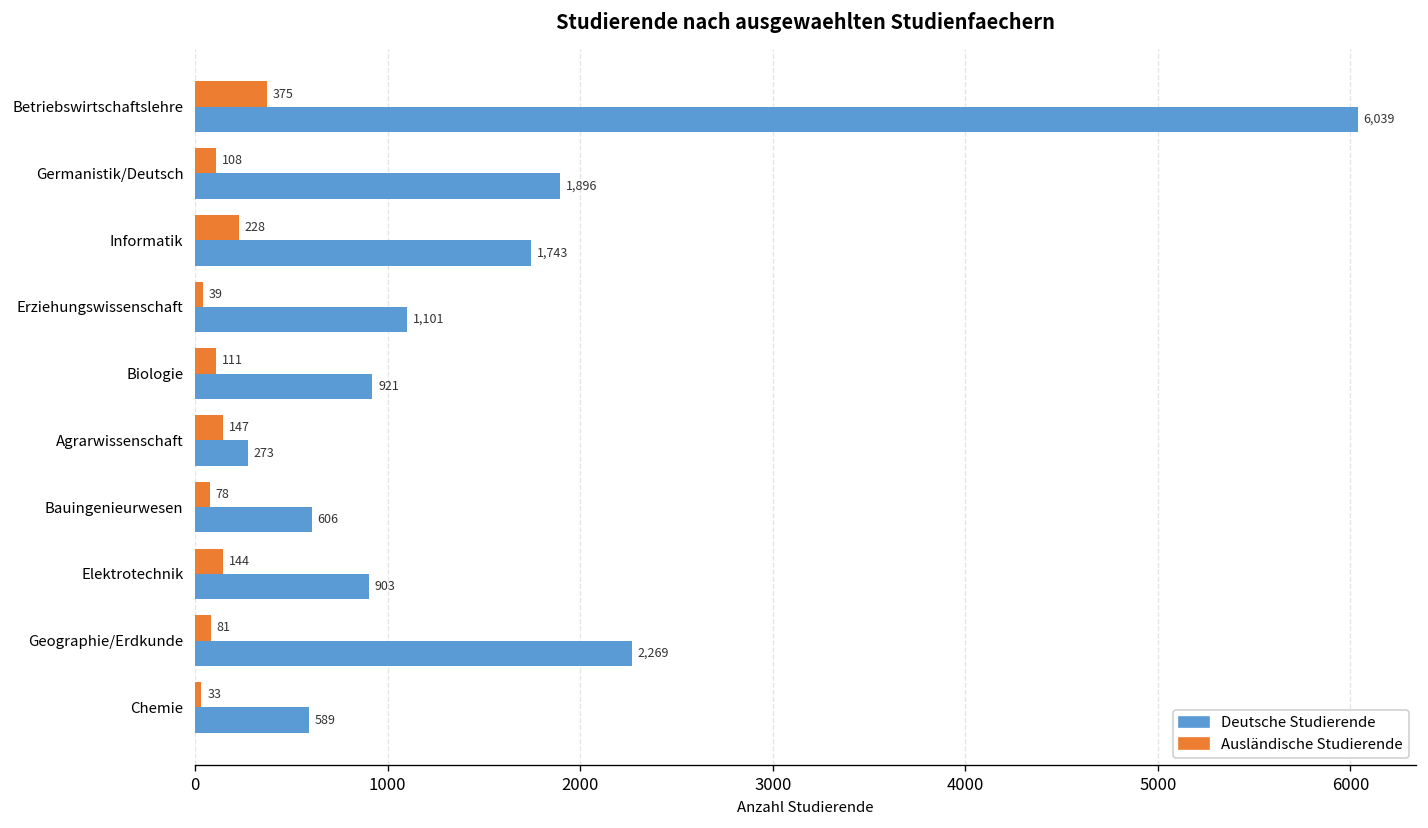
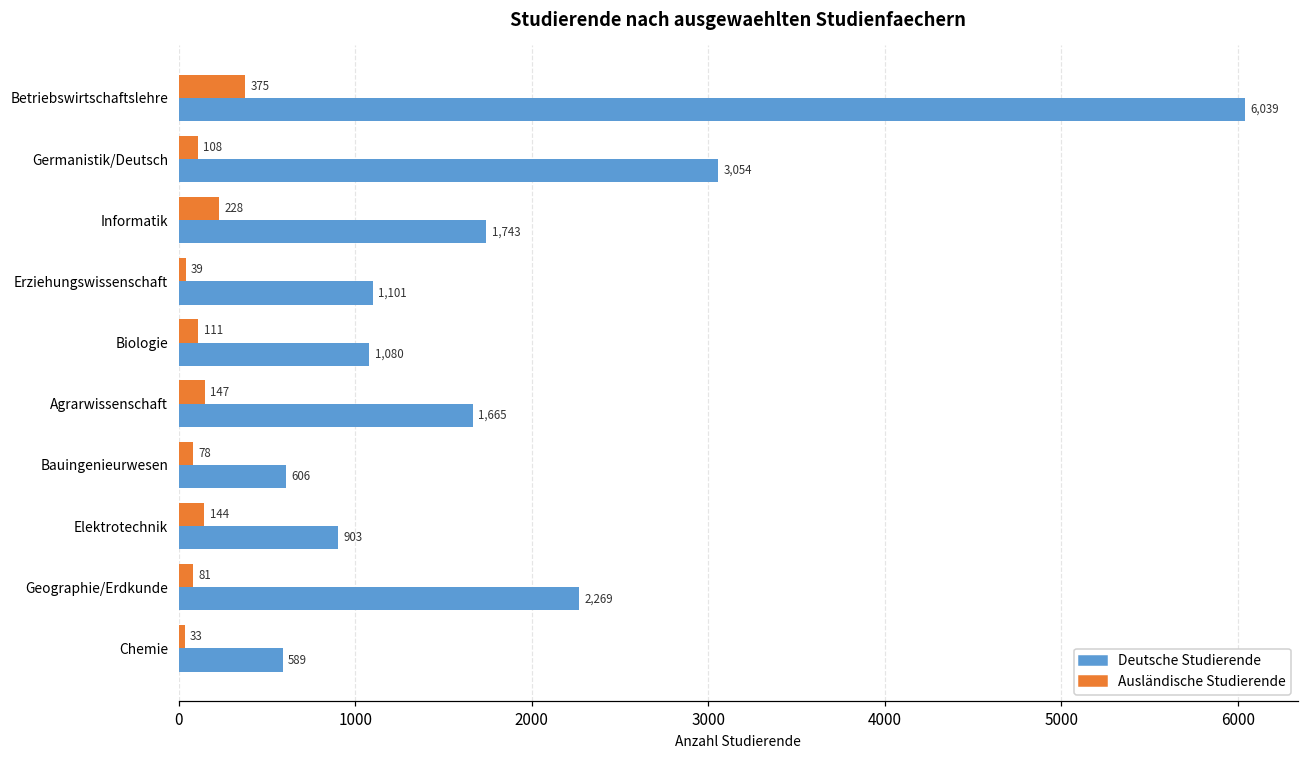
  {
    "Deutsche Studierende": {
      "Betriebswirtschaftslehre": "6,039",
-     "Germanistik/Deutsch": "1,896",
+     "Germanistik/Deutsch": "3,054",
      "Informatik": "1,743",
      "Erziehungswissenschaft": "1,101",
-     "Biologie": "921",
-     "Agrarwissenschaft": "273",
+     "Biologie": "1,080",
+     "Agrarwissenschaft": "1,665",
      "Bauingenieurwesen": "606",
      "Elektrotechnik": "903",
      "Geographie/Erdkunde": "2,269",
      "Chemie": "589"
    },
    "Ausländische Studierende": {
      "Betriebswirtschaftslehre": "375",
      "Germanistik/Deutsch": "108",
      "Informatik": "228",
      "Erziehungswissenschaft": "39",
      "Biologie": "111",
      "Agrarwissenschaft": "147",
      "Bauingenieurwesen": "78",
      "Elektrotechnik": "144",
      "Geographie/Erdkunde": "81",
      "Chemie": "33"
    }
  }
